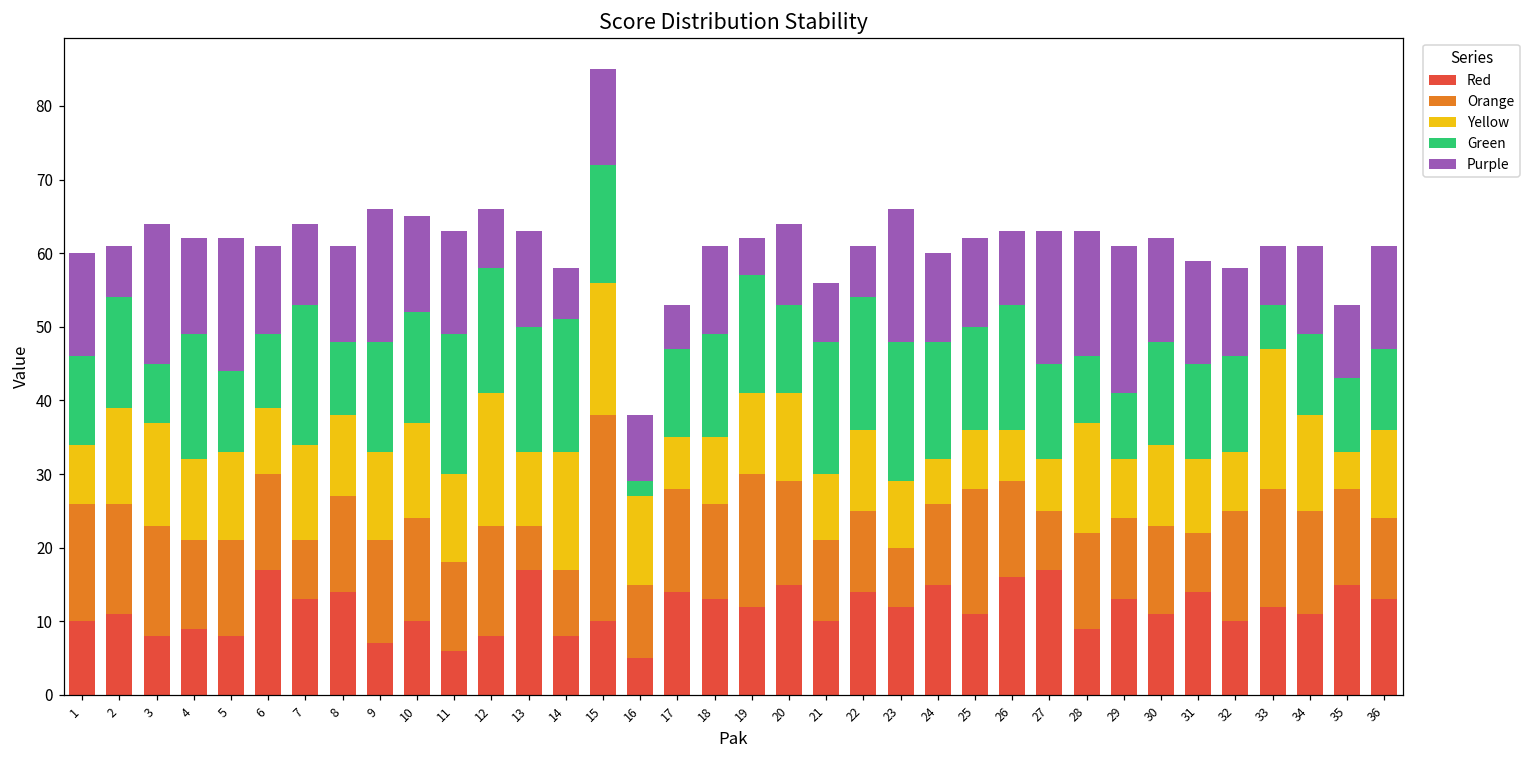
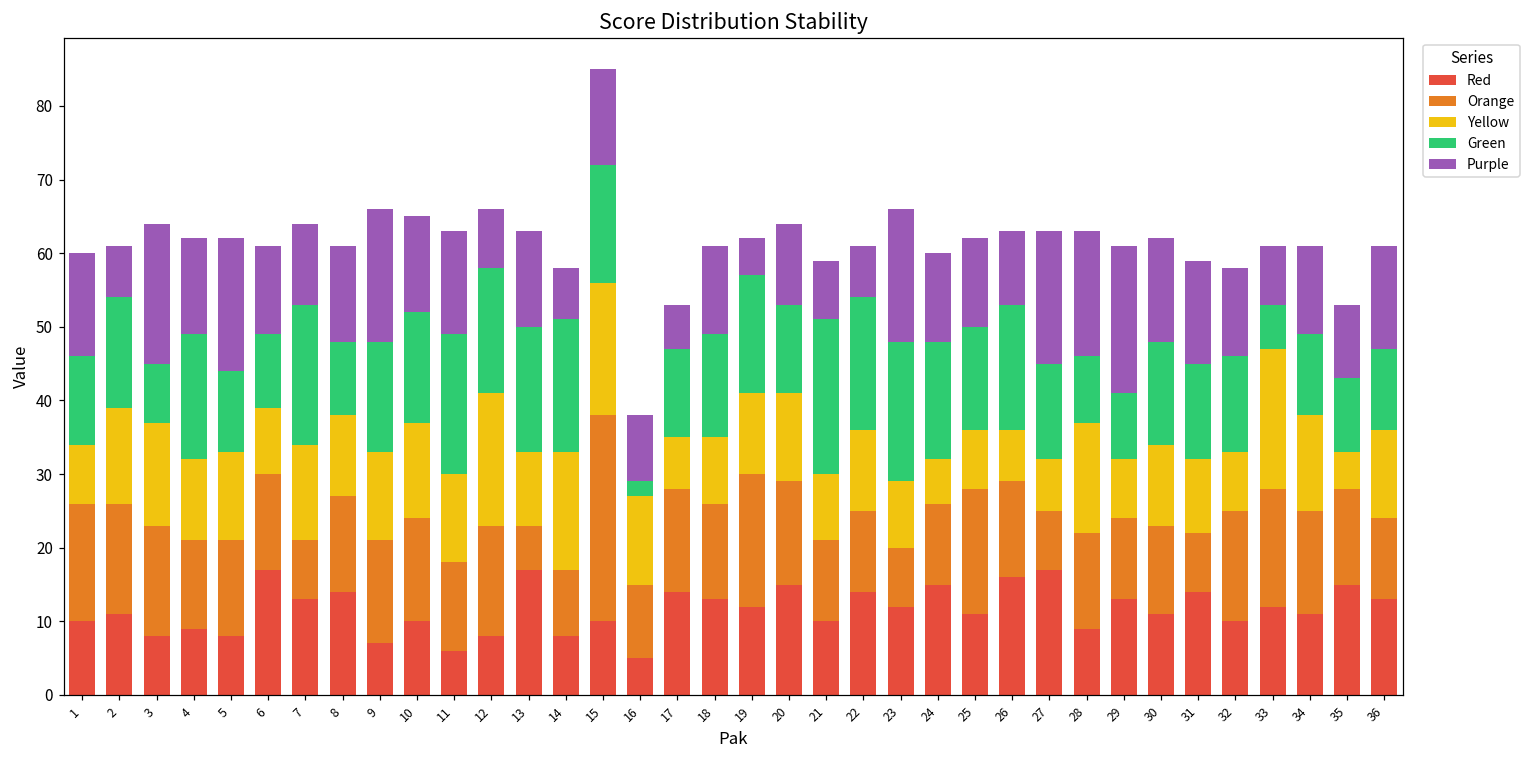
  {
    "Yellow": {
      "1": 8,
      "2": 13,
      "3": 14,
      "4": 11,
      "5": 12,
      "6": 9,
      "7": 13,
      "8": 11,
      "9": 12,
      "10": 13,
      "11": 12,
      "12": 18,
      "13": 10,
      "14": 16,
      "15": 18,
      "16": 12,
      "17": 7,
      "18": 9,
      "19": 11,
      "20": 12,
      "21": 9,
      "22": 11,
      "23": 9,
      "24": 6,
      "25": 8,
      "26": 7,
      "27": 7,
      "28": 15,
      "29": 8,
      "30": 11,
      "31": 10,
      "32": 8,
      "33": 19,
      "34": 13,
      "35": 5,
      "36": 12
    },
    "Green": {
      "1": 12,
      "2": 15,
      "3": 8,
      "4": 17,
      "5": 11,
      "6": 10,
      "7": 19,
      "8": 10,
      "9": 15,
      "10": 15,
      "11": 19,
      "12": 17,
      "13": 17,
      "14": 18,
      "15": 16,
      "16": 2,
      "17": 12,
      "18": 14,
      "19": 16,
      "20": 12,
-     "21": 18,
+     "21": 21,
      "22": 18,
      "23": 19,
      "24": 16,
      "25": 14,
      "26": 17,
      "27": 13,
      "28": 9,
      "29": 9,
      "30": 14,
      "31": 13,
      "32": 13,
      "33": 6,
      "34": 11,
      "35": 10,
      "36": 11
    },
    "Purple": {
      "1": 14,
      "2": 7,
      "3": 19,
      "4": 13,
      "5": 18,
      "6": 12,
      "7": 11,
      "8": 13,
      "9": 18,
      "10": 13,
      "11": 14,
      "12": 8,
      "13": 13,
      "14": 7,
      "15": 13,
      "16": 9,
      "17": 6,
      "18": 12,
      "19": 5,
      "20": 11,
      "21": 8,
      "22": 7,
      "23": 18,
      "24": 12,
      "25": 12,
      "26": 10,
      "27": 18,
      "28": 17,
      "29": 20,
      "30": 14,
      "31": 14,
      "32": 12,
      "33": 8,
      "34": 12,
      "35": 10,
      "36": 14
    }
  }
